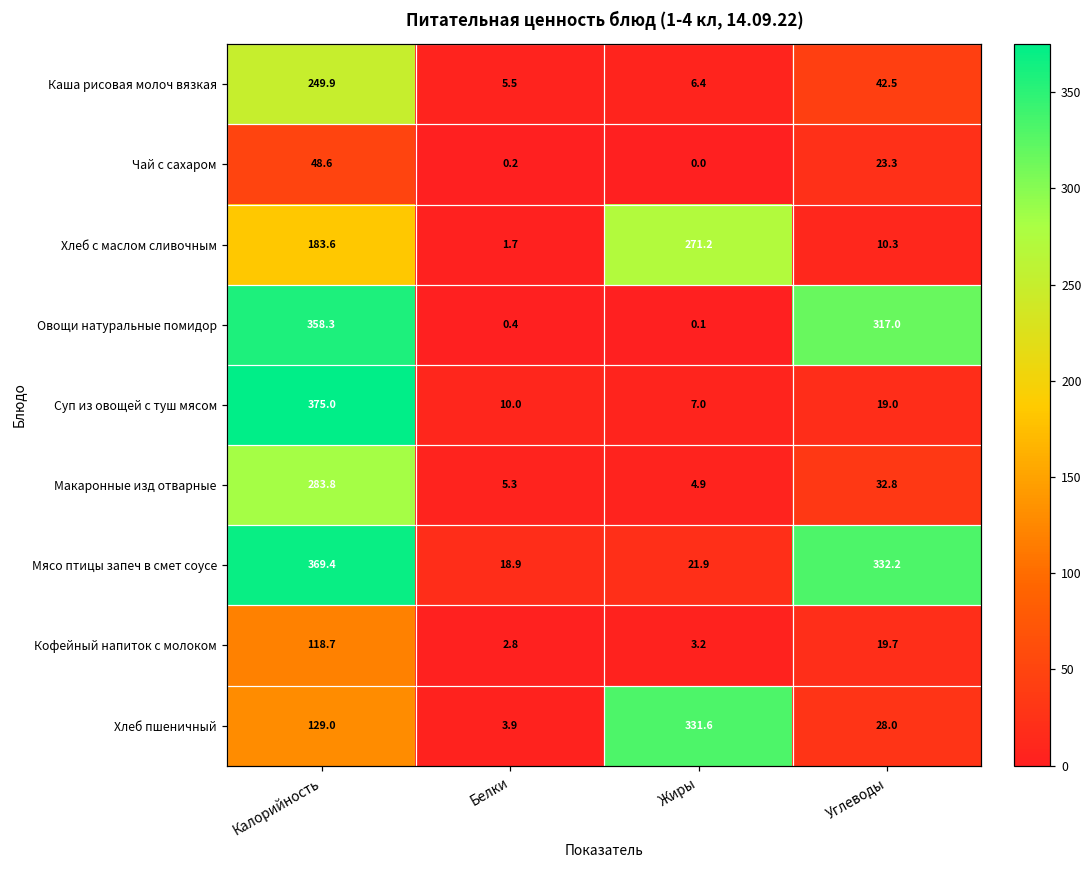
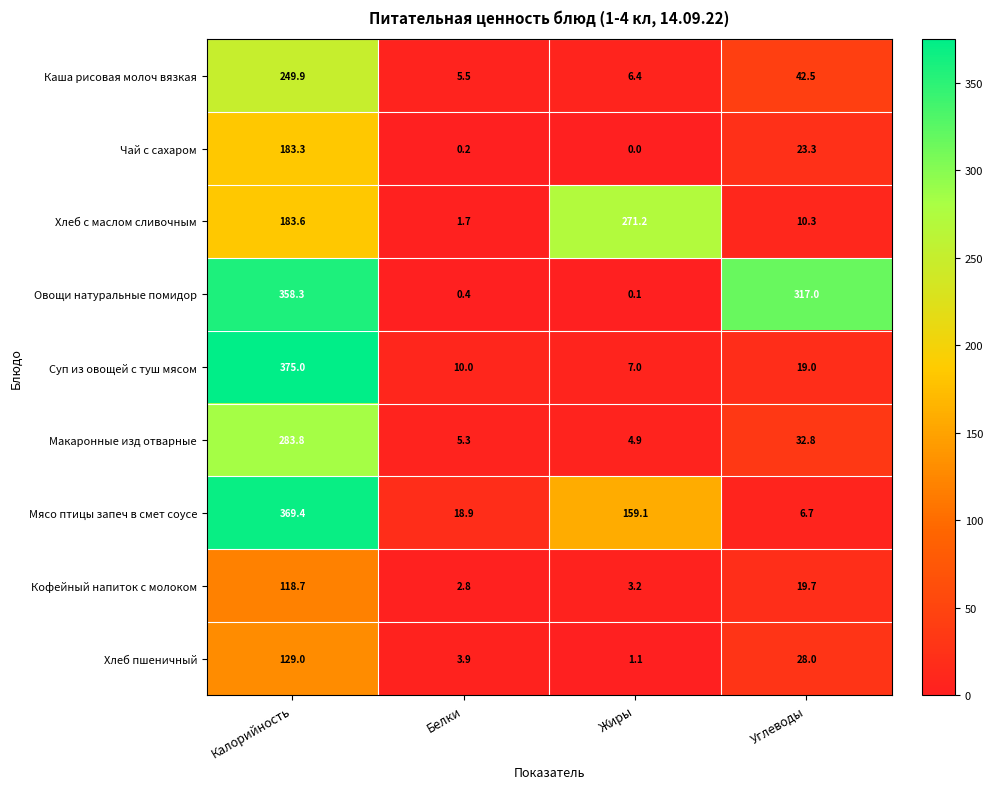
  {
    "Каша рисовая молоч вязкая": {
      "Калорийность": 249.9,
      "Белки": 5.5,
      "Жиры": 6.4,
      "Углеводы": 42.5
    },
    "Чай с сахаром": {
-     "Калорийность": 48.6,
+     "Калорийность": 183.3,
      "Белки": 0.2,
      "Жиры": 0.0,
      "Углеводы": 23.3
    },
    "Хлеб с маслом сливочным": {
      "Калорийность": 183.6,
      "Белки": 1.7,
      "Жиры": 271.2,
      "Углеводы": 10.3
    },
    "Овощи натуральные помидор": {
      "Калорийность": 358.3,
      "Белки": 0.4,
      "Жиры": 0.1,
      "Углеводы": 317.0
    },
    "Суп из овощей с туш мясом": {
      "Калорийность": 375.0,
      "Белки": 10.0,
      "Жиры": 7.0,
      "Углеводы": 19.0
    },
    "Макаронные изд отварные": {
      "Калорийность": 283.8,
      "Белки": 5.3,
      "Жиры": 4.9,
      "Углеводы": 32.8
    },
    "Мясо птицы запеч в смет соусе": {
      "Калорийность": 369.4,
      "Белки": 18.9,
-     "Жиры": 21.9,
-     "Углеводы": 332.2
+     "Жиры": 159.1,
+     "Углеводы": 6.7
    },
    "Кофейный напиток с молоком": {
      "Калорийность": 118.7,
      "Белки": 2.8,
      "Жиры": 3.2,
      "Углеводы": 19.7
    },
    "Хлеб пшеничный": {
      "Калорийность": 129.0,
      "Белки": 3.9,
-     "Жиры": 331.6,
+     "Жиры": 1.1,
      "Углеводы": 28.0
    }
  }
